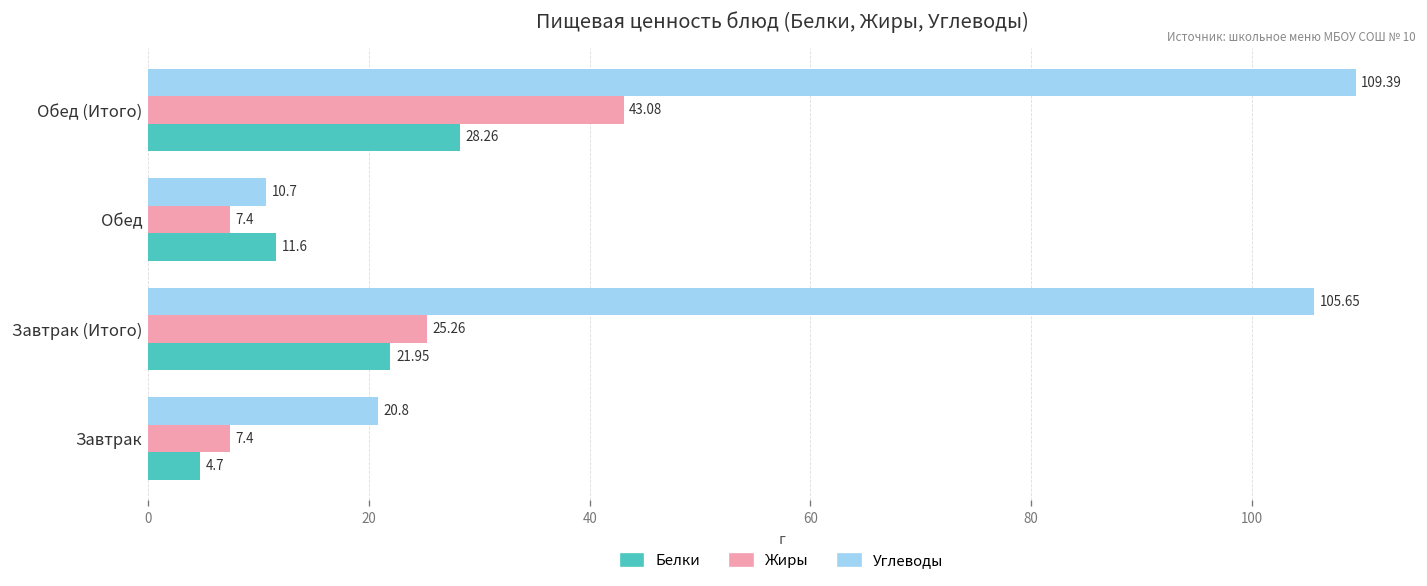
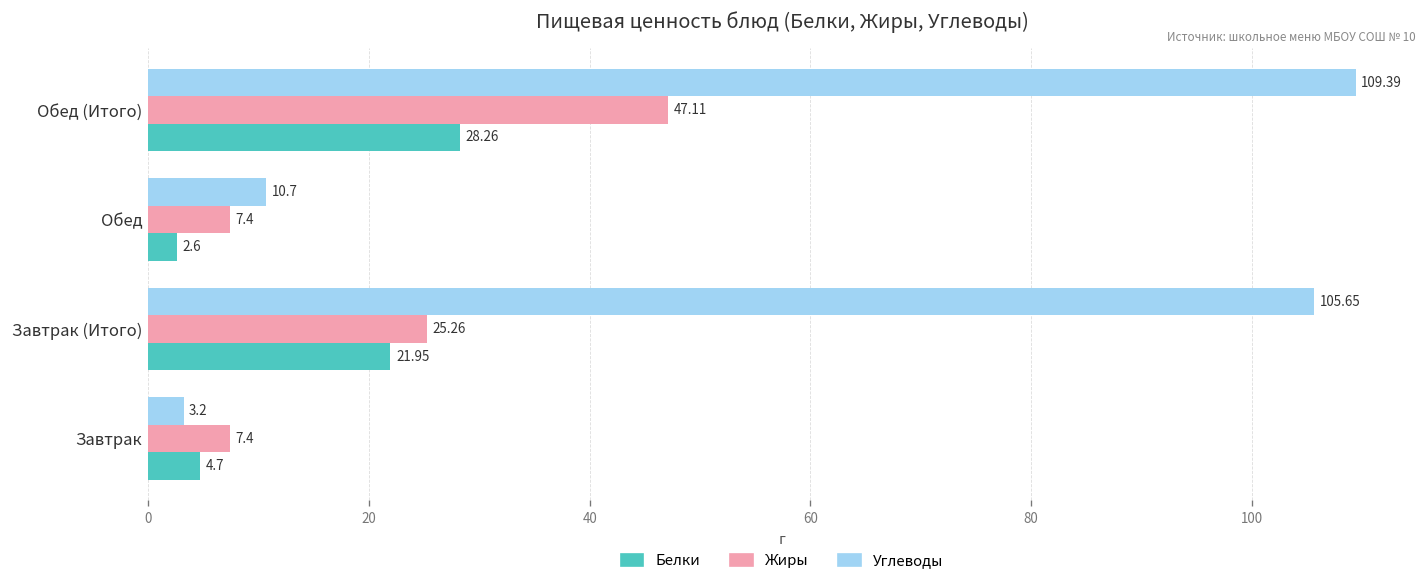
  {
    "Белки": {
      "Обед (Итого)": 28.26,
-     "Обед": 11.6,
+     "Обед": 2.6,
      "Завтрак (Итого)": 21.95,
      "Завтрак": 4.7
    },
    "Жиры": {
-     "Обед (Итого)": 43.08,
+     "Обед (Итого)": 47.11,
      "Обед": 7.4,
      "Завтрак (Итого)": 25.26,
      "Завтрак": 7.4
    },
    "Углеводы": {
      "Обед (Итого)": 109.39,
      "Обед": 10.7,
      "Завтрак (Итого)": 105.65,
-     "Завтрак": 20.8
+     "Завтрак": 3.2
    }
  }
